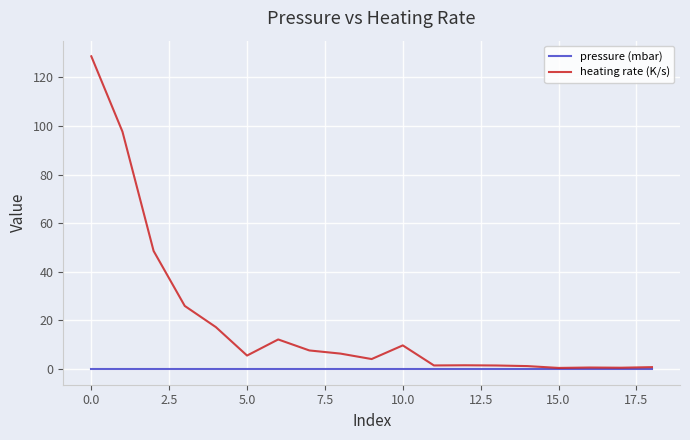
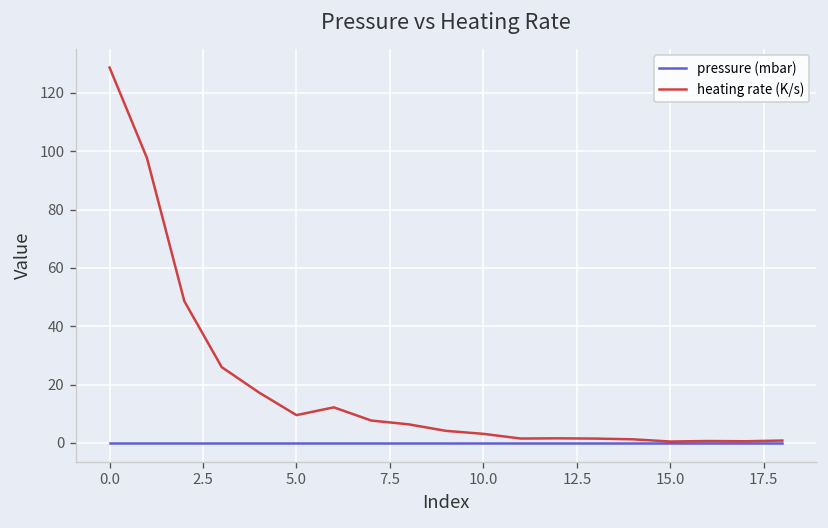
  {
    "pressure (mbar)": {
      "0.0": 0,
      "5.0": 0,
      "10.0": 0
    },
    "heating rate (K/s)": {
      "0.0": 129,
-     "5.0": 6,
-     "10.0": 10
+     "5.0": 10,
+     "10.0": 3
    }
  }
